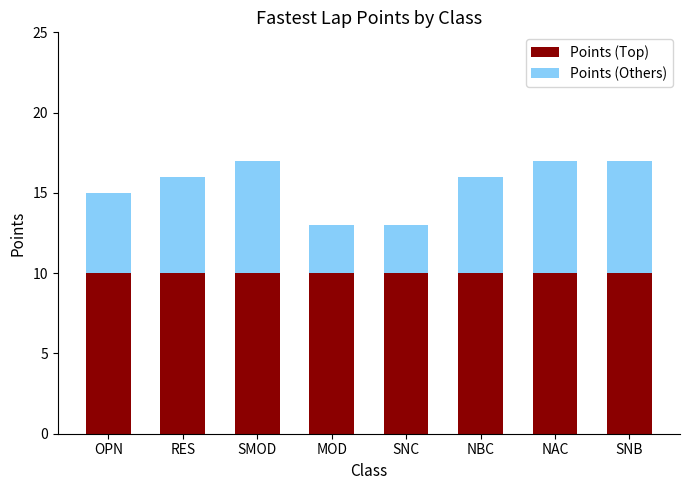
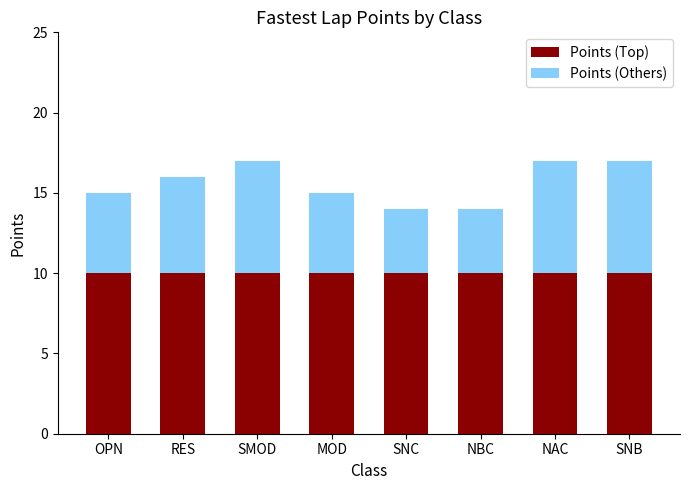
  {
    "Points (Top)": {
      "OPN": 10,
      "RES": 10,
      "SMOD": 10,
      "MOD": 10,
      "SNC": 10,
      "NBC": 10,
      "NAC": 10,
      "SNB": 10
    },
    "Points (Others)": {
      "OPN": 5,
      "RES": 6,
      "SMOD": 7,
-     "MOD": 3,
-     "SNC": 3,
-     "NBC": 6,
+     "MOD": 5,
+     "SNC": 4,
+     "NBC": 4,
      "NAC": 7,
      "SNB": 7
    }
  }
